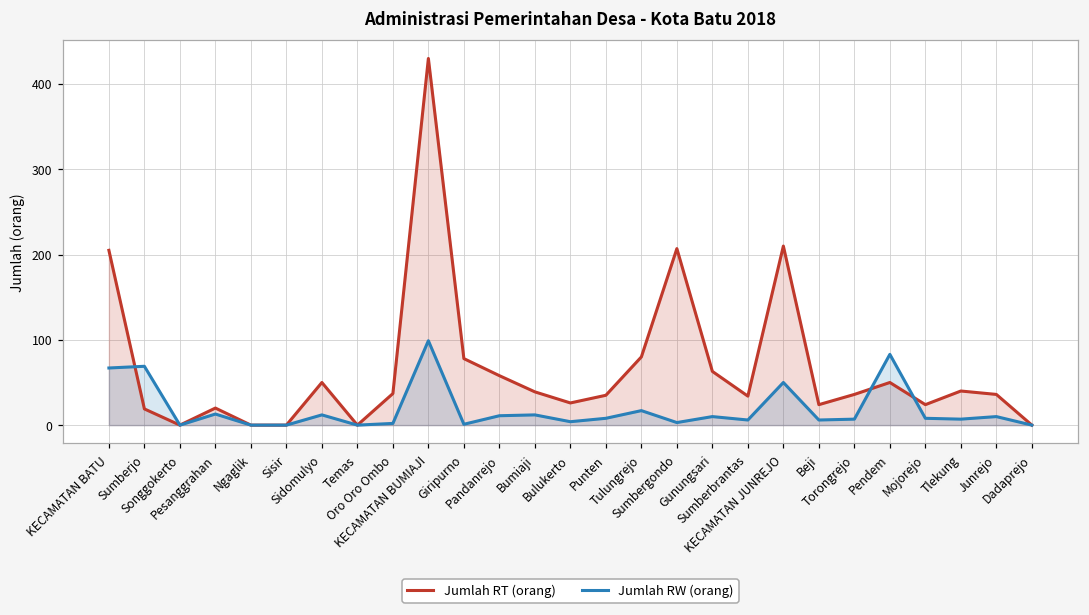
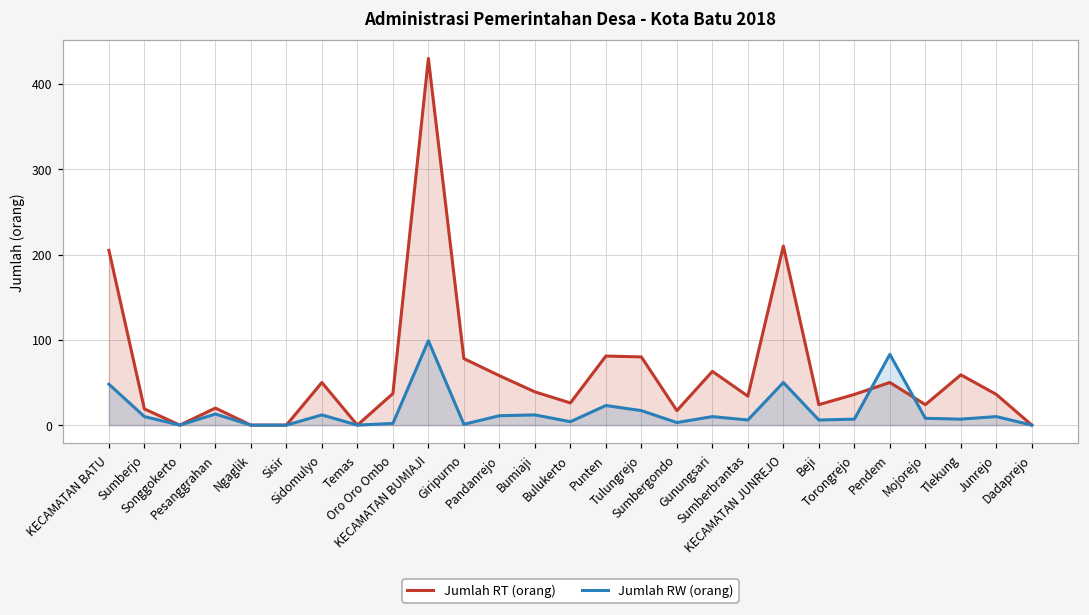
  {
    "Jumlah RT (orang)": {
      "KECAMATAN BATU": 210,
      "Sumberjo": 20,
      "Pesanggrahan": 20,
      "Sidomulyo": 50,
      "Oro Oro Ombo": 40,
      "KECAMATAN BUMIAJI": 430,
      "Giripurno": 80,
      "Pandanrejo": 60,
      "Bumiaji": 40,
      "Bulukerto": 30,
-     "Punten": 40,
+     "Punten": 80,
      "Tulungrejo": 80,
-     "Sumbergondo": 210,
+     "Sumbergondo": 20,
      "Gunungsari": 60,
      "Sumberbrantas": 30,
      "KECAMATAN JUNREJO": 210,
      "Beji": 20,
      "Torongrejo": 40,
      "Pendem": 50,
      "Mojorejo": 20,
-     "Tlekung": 40,
+     "Tlekung": 60,
      "Junrejo": 40
    },
    "Jumlah RW (orang)": {
-     "KECAMATAN BATU": 70,
-     "Sumberjo": 70,
+     "KECAMATAN BATU": 50,
+     "Sumberjo": 10,
      "Pesanggrahan": 10,
      "Sidomulyo": 10,
      "Oro Oro Ombo": 0,
      "KECAMATAN BUMIAJI": 100,
      "Giripurno": 0,
      "Pandanrejo": 10,
      "Bumiaji": 10,
      "Bulukerto": 0,
-     "Punten": 10,
+     "Punten": 20,
      "Tulungrejo": 20,
      "Sumbergondo": 0,
      "Gunungsari": 10,
      "Sumberbrantas": 10,
      "KECAMATAN JUNREJO": 50,
      "Beji": 10,
      "Torongrejo": 10,
      "Pendem": 80,
      "Mojorejo": 10,
      "Tlekung": 10,
      "Junrejo": 10
    }
  }
